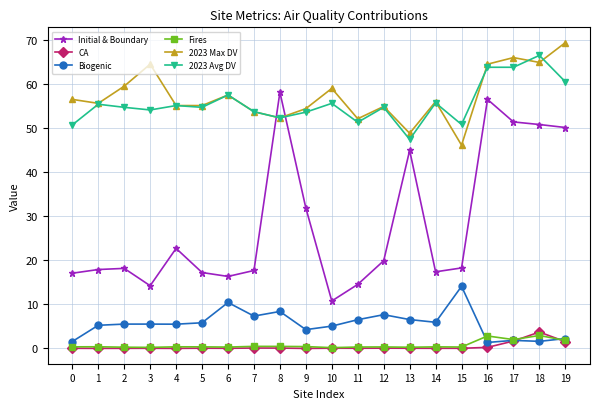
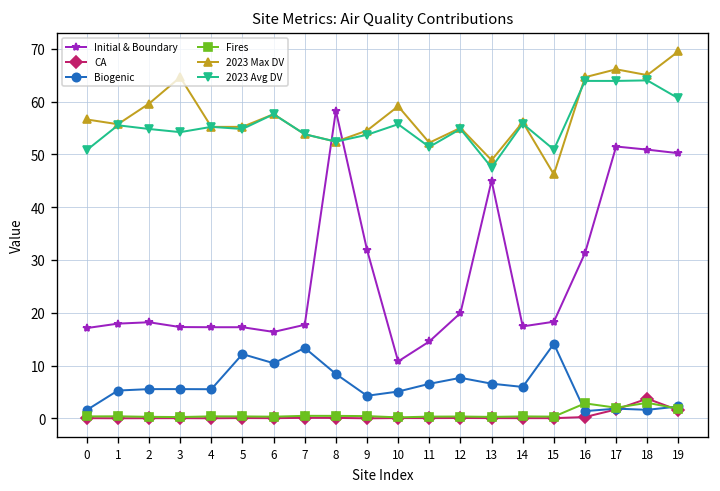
  {
    "Initial & Boundary": {
      "0": 17,
      "1": 18,
      "2": 18,
-     "3": 14,
-     "4": 23,
+     "3": 17,
+     "4": 17,
      "5": 17,
      "6": 16,
      "7": 18,
      "8": 58,
      "9": 32,
      "10": 11,
      "11": 15,
      "12": 20,
      "13": 45,
      "14": 17,
      "15": 18,
-     "16": 57,
+     "16": 31,
      "17": 51,
      "18": 51,
      "19": 50
    },
    "CA": {
      "16": 0,
      "18": 4
    },
    "Biogenic": {
      "0": 2,
      "1": 5,
      "2": 6,
      "3": 6,
      "4": 6,
-     "5": 6,
+     "5": 12,
      "6": 10,
-     "7": 7,
+     "7": 13,
      "8": 8,
      "9": 4,
      "10": 5,
      "11": 7,
      "12": 8,
      "13": 7,
      "14": 6,
      "15": 14,
      "16": 1,
      "18": 2
    },
    "Fires": {
      "16": 3,
      "18": 3
    },
    "2023 Max DV": {
      "0": 57,
      "2": 60,
      "9": 55,
      "10": 59,
      "11": 52,
      "13": 49,
      "15": 46,
      "16": 65,
      "17": 66,
      "18": 65,
      "19": 70
    },
    "2023 Avg DV": {
      "0": 51,
      "2": 55,
      "3": 54,
      "9": 54,
      "10": 56,
      "11": 51,
      "13": 48,
      "15": 51,
      "16": 64,
      "17": 64,
-     "18": 67,
+     "18": 64,
      "19": 61
    }
  }
